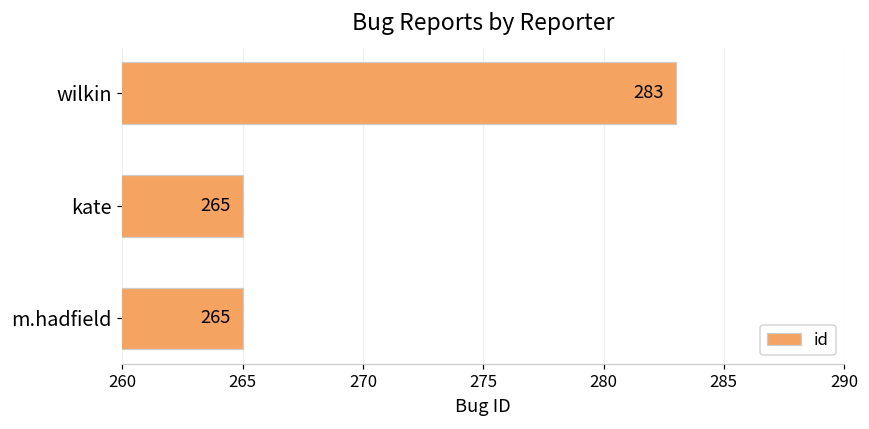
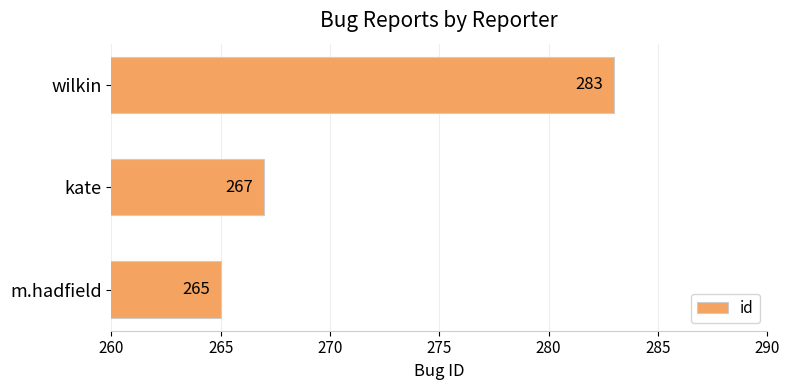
  {
    "wilkin": 283,
-   "kate": 265,
+   "kate": 267,
    "m.hadfield": 265
  }
